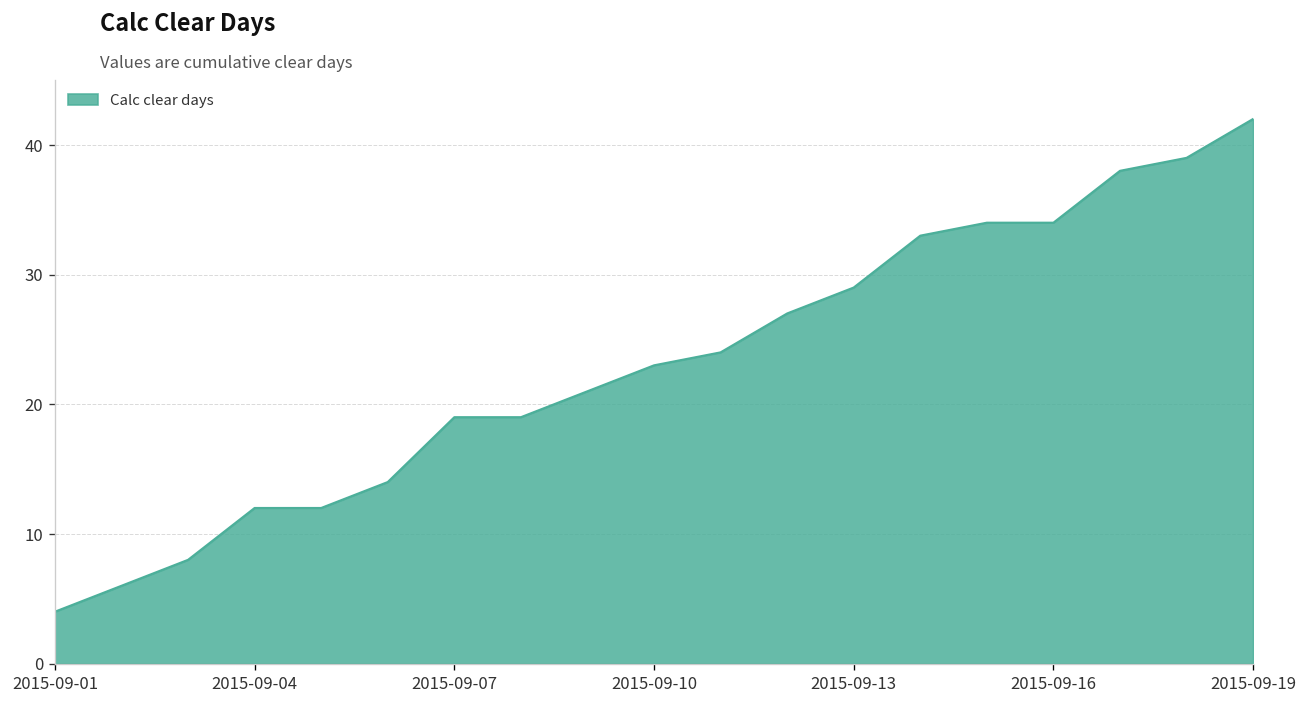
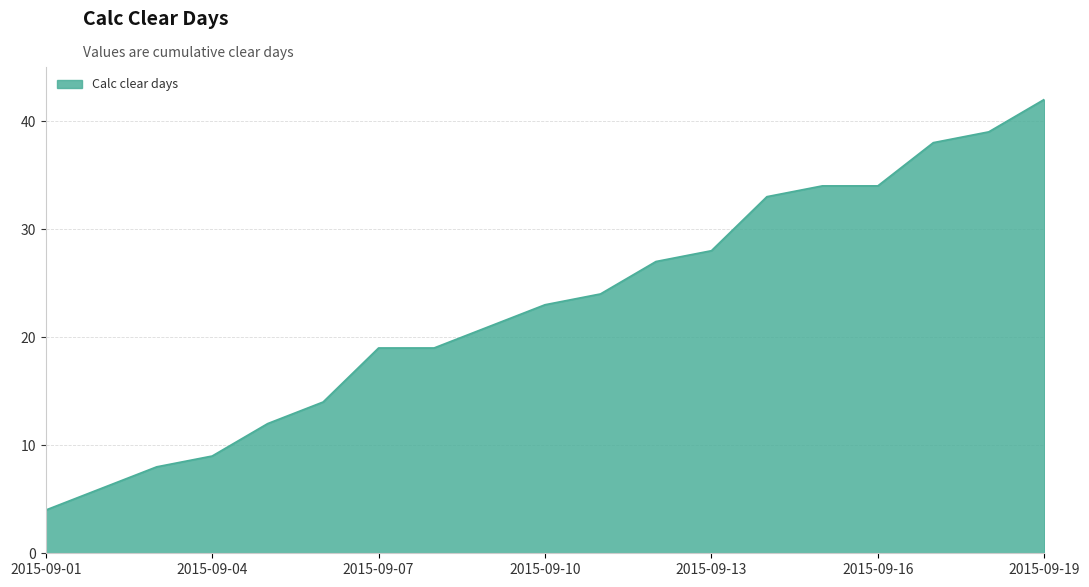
  {
    "2015-09-01": 4,
-   "2015-09-04": 12,
+   "2015-09-04": 9,
    "2015-09-07": 19,
    "2015-09-10": 23,
-   "2015-09-13": 29,
+   "2015-09-13": 28,
    "2015-09-16": 34,
    "2015-09-19": 42
  }
